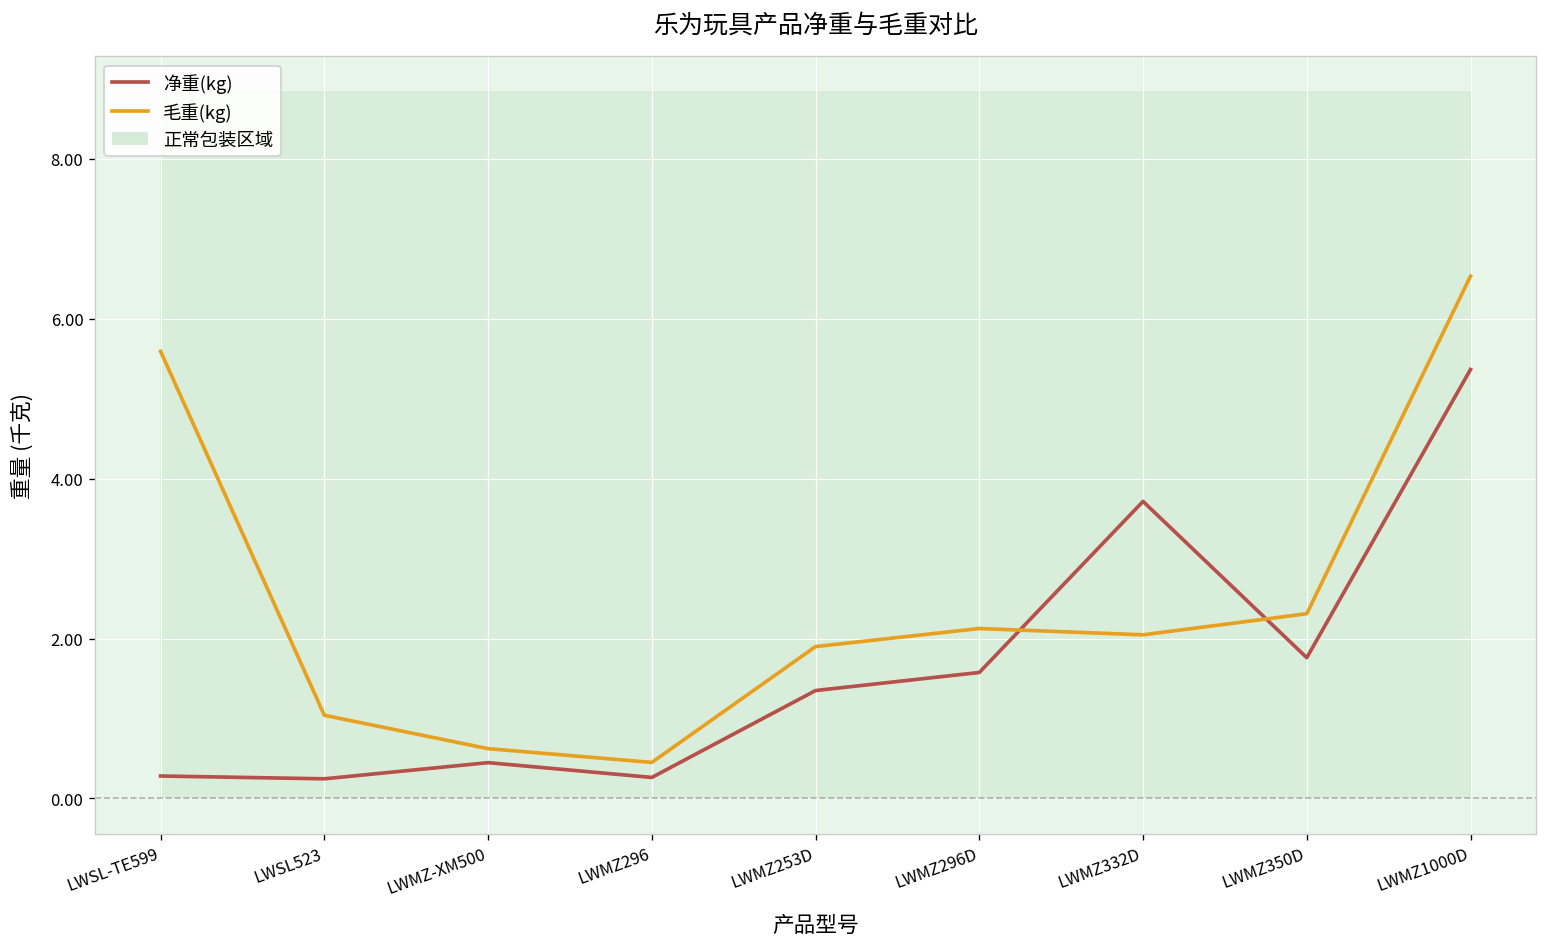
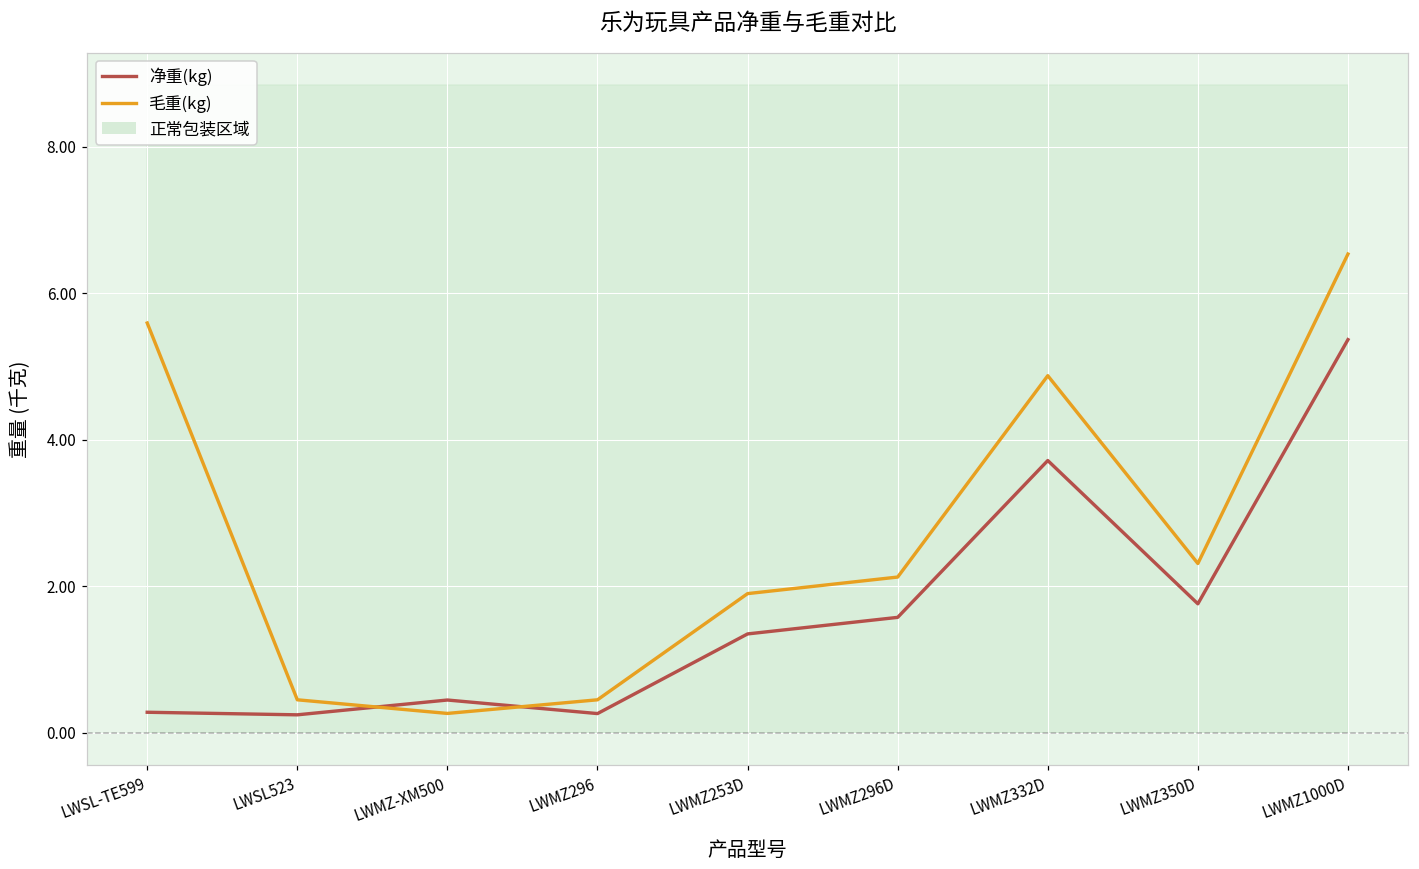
  {
    "净重(kg)": {
      "LWSL-TE599": 0.3,
      "LWSL523": 0.2,
      "LWMZ-XM500": 0.4,
      "LWMZ296": 0.3,
      "LWMZ253D": 1.3,
      "LWMZ296D": 1.6,
      "LWMZ332D": 3.7,
      "LWMZ350D": 1.8,
      "LWMZ1000D": 5.4
    },
    "毛重(kg)": {
      "LWSL-TE599": 5.6,
-     "LWSL523": 1.0,
-     "LWMZ-XM500": 0.6,
+     "LWSL523": 0.5,
+     "LWMZ-XM500": 0.3,
      "LWMZ296": 0.5,
      "LWMZ253D": 1.9,
      "LWMZ296D": 2.1,
-     "LWMZ332D": 2.0,
+     "LWMZ332D": 4.9,
      "LWMZ350D": 2.3,
      "LWMZ1000D": 6.5
    }
  }
